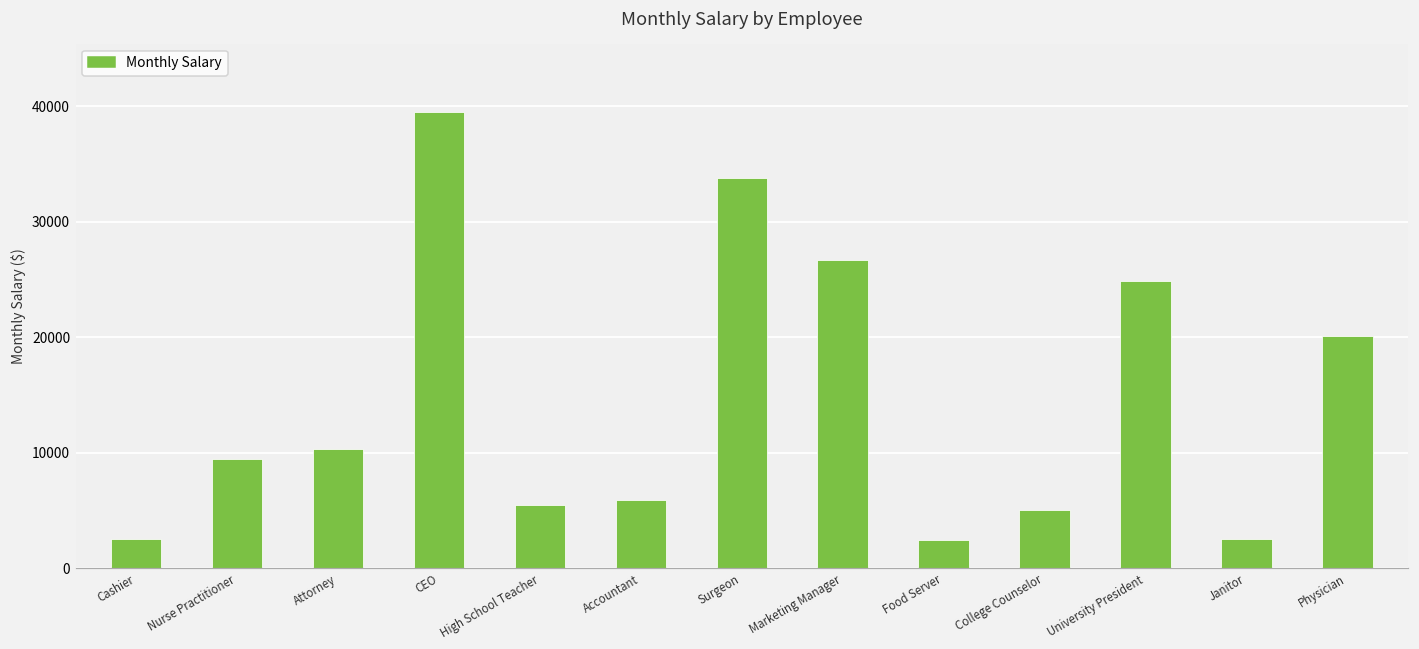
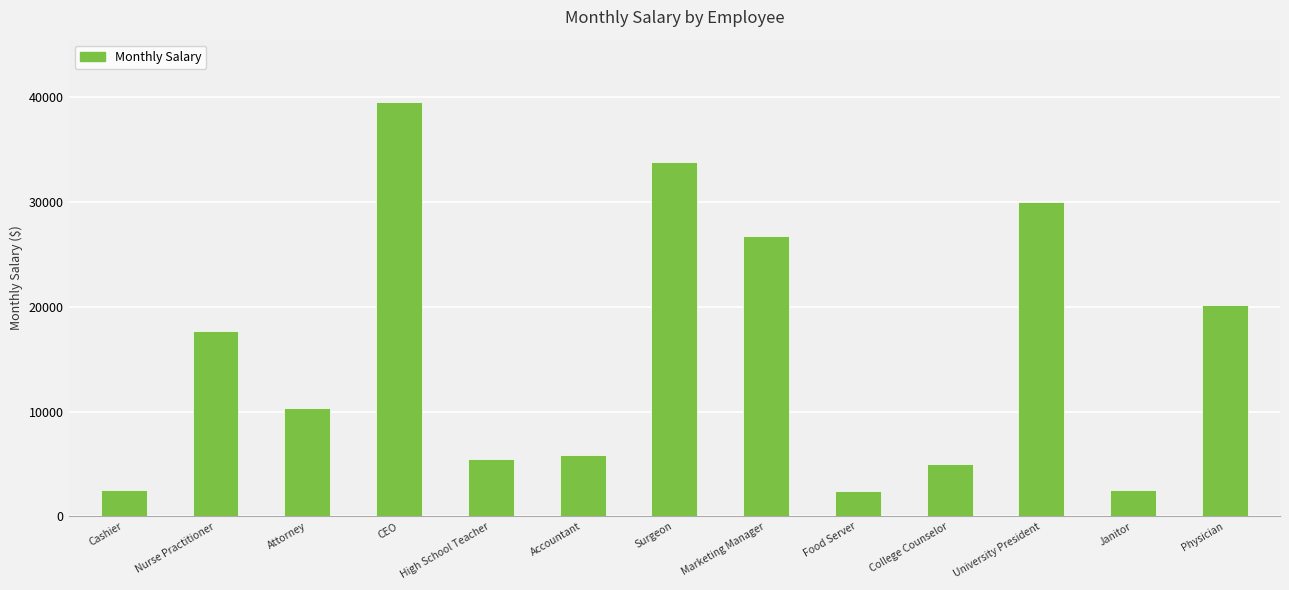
  {
    "Cashier": 2500,
-   "Nurse Practitioner": 9400,
+   "Nurse Practitioner": 17600,
    "Attorney": 10300,
    "CEO": 39500,
    "High School Teacher": 5500,
    "Accountant": 5900,
    "Surgeon": 33800,
    "Marketing Manager": 26700,
    "Food Server": 2400,
    "College Counselor": 5000,
-   "University President": 24800,
+   "University President": 30000,
    "Janitor": 2500,
    "Physician": 20100
  }
